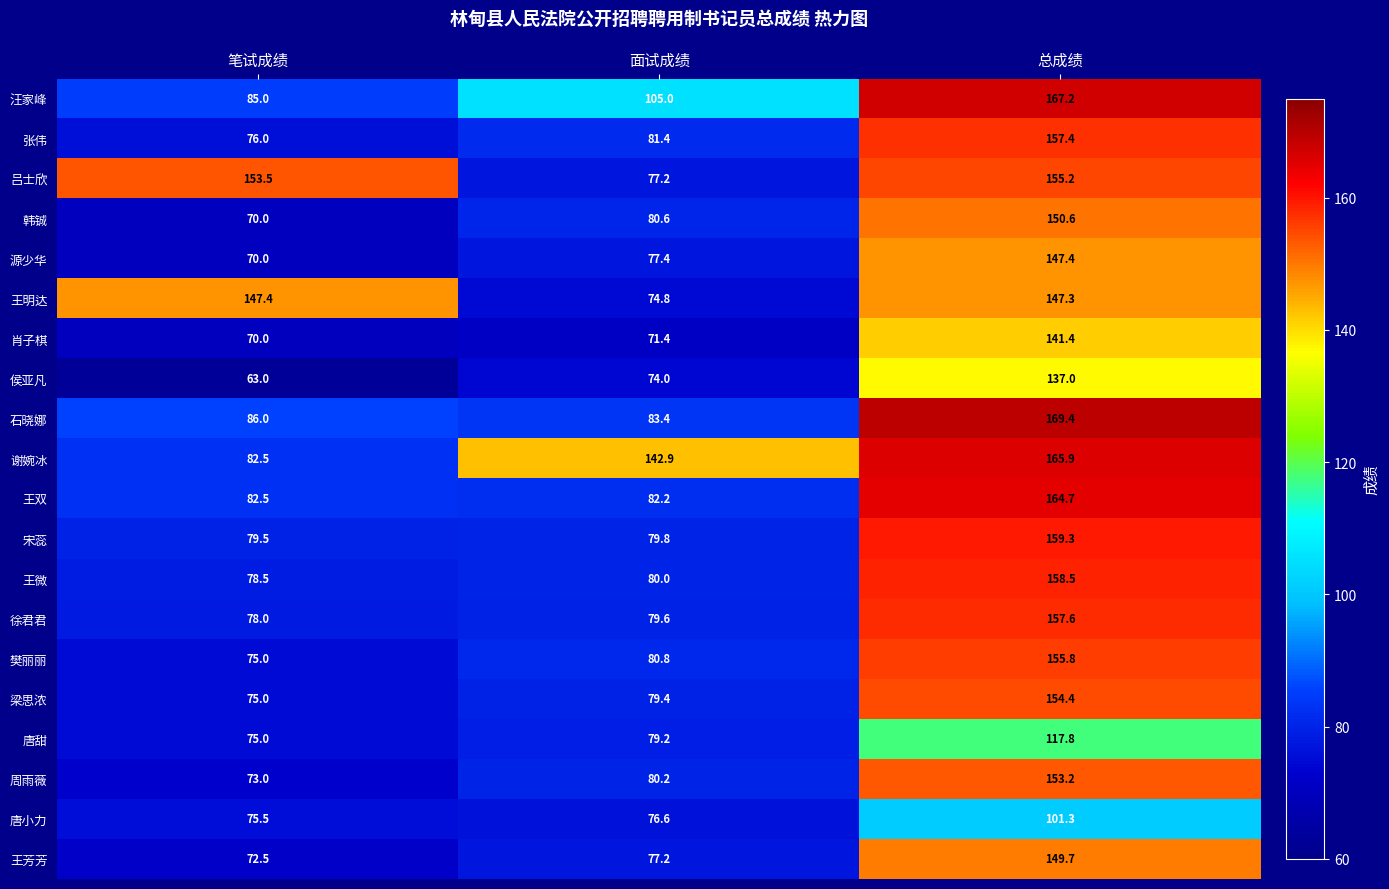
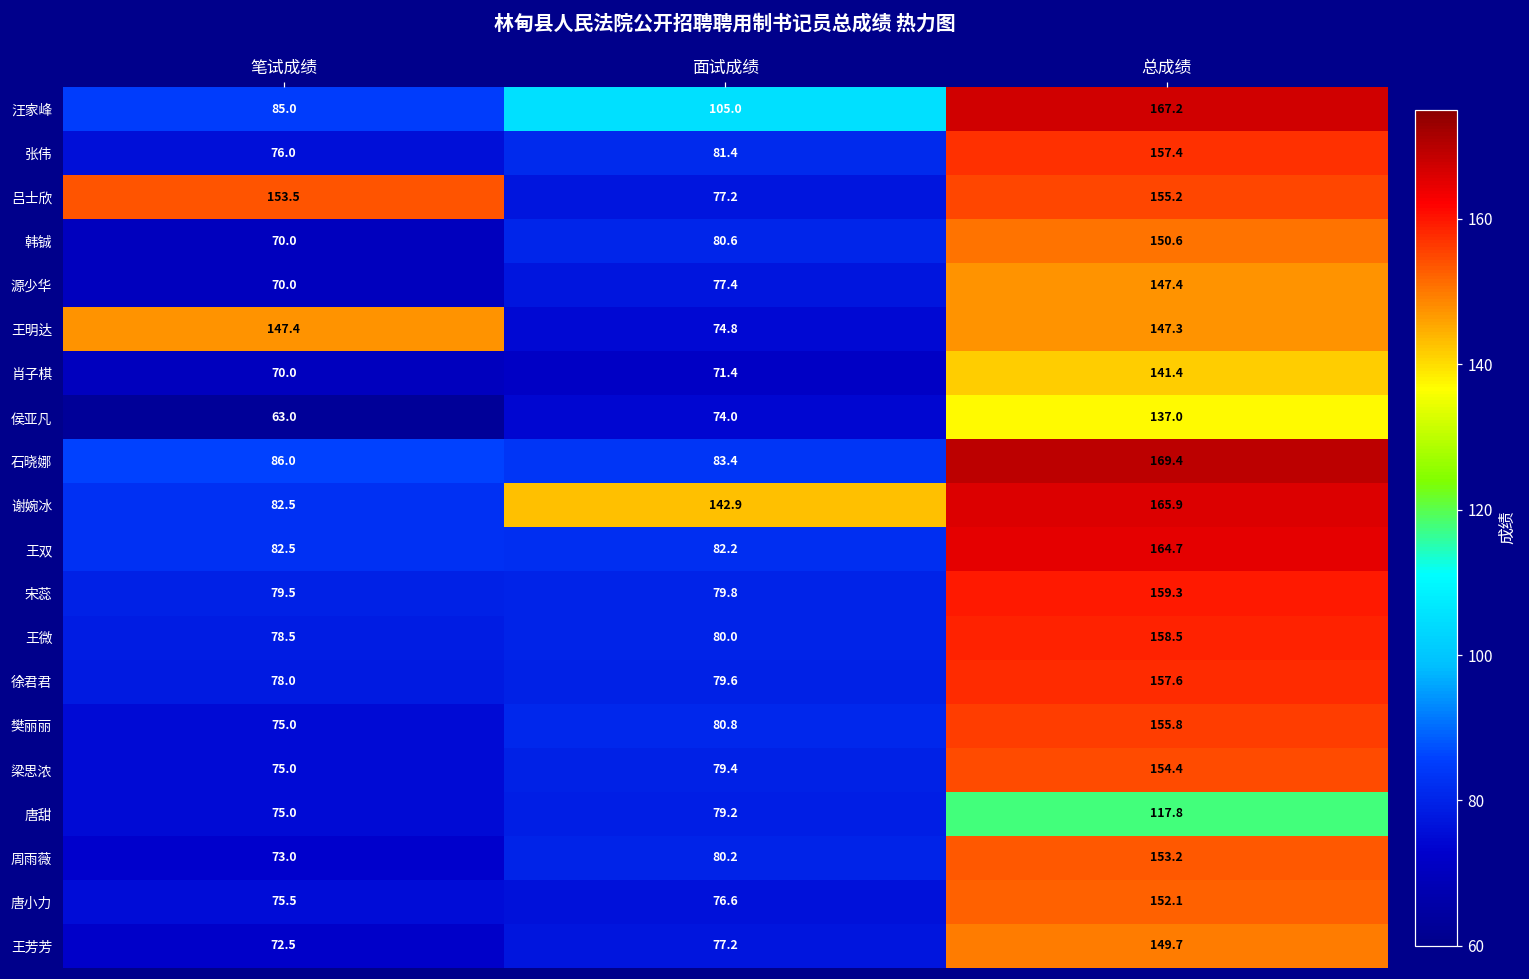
  {
    "汪家峰": {
      "笔试成绩": 85.0,
      "面试成绩": 105.0,
      "总成绩": 167.2
    },
    "张伟": {
      "笔试成绩": 76.0,
      "面试成绩": 81.4,
      "总成绩": 157.4
    },
    "吕士欣": {
      "笔试成绩": 153.5,
      "面试成绩": 77.2,
      "总成绩": 155.2
    },
    "韩铖": {
      "笔试成绩": 70.0,
      "面试成绩": 80.6,
      "总成绩": 150.6
    },
    "源少华": {
      "笔试成绩": 70.0,
      "面试成绩": 77.4,
      "总成绩": 147.4
    },
    "王明达": {
      "笔试成绩": 147.4,
      "面试成绩": 74.8,
      "总成绩": 147.3
    },
    "肖子棋": {
      "笔试成绩": 70.0,
      "面试成绩": 71.4,
      "总成绩": 141.4
    },
    "侯亚凡": {
      "笔试成绩": 63.0,
      "面试成绩": 74.0,
      "总成绩": 137.0
    },
    "石晓娜": {
      "笔试成绩": 86.0,
      "面试成绩": 83.4,
      "总成绩": 169.4
    },
    "谢婉冰": {
      "笔试成绩": 82.5,
      "面试成绩": 142.9,
      "总成绩": 165.9
    },
    "王双": {
      "笔试成绩": 82.5,
      "面试成绩": 82.2,
      "总成绩": 164.7
    },
    "宋蕊": {
      "笔试成绩": 79.5,
      "面试成绩": 79.8,
      "总成绩": 159.3
    },
    "王微": {
      "笔试成绩": 78.5,
      "面试成绩": 80.0,
      "总成绩": 158.5
    },
    "徐君君": {
      "笔试成绩": 78.0,
      "面试成绩": 79.6,
      "总成绩": 157.6
    },
    "樊丽丽": {
      "笔试成绩": 75.0,
      "面试成绩": 80.8,
      "总成绩": 155.8
    },
    "梁思浓": {
      "笔试成绩": 75.0,
      "面试成绩": 79.4,
      "总成绩": 154.4
    },
    "唐甜": {
      "笔试成绩": 75.0,
      "面试成绩": 79.2,
      "总成绩": 117.8
    },
    "周雨薇": {
      "笔试成绩": 73.0,
      "面试成绩": 80.2,
      "总成绩": 153.2
    },
    "唐小力": {
      "笔试成绩": 75.5,
      "面试成绩": 76.6,
-     "总成绩": 101.3
+     "总成绩": 152.1
    },
    "王芳芳": {
      "笔试成绩": 72.5,
      "面试成绩": 77.2,
      "总成绩": 149.7
    }
  }
